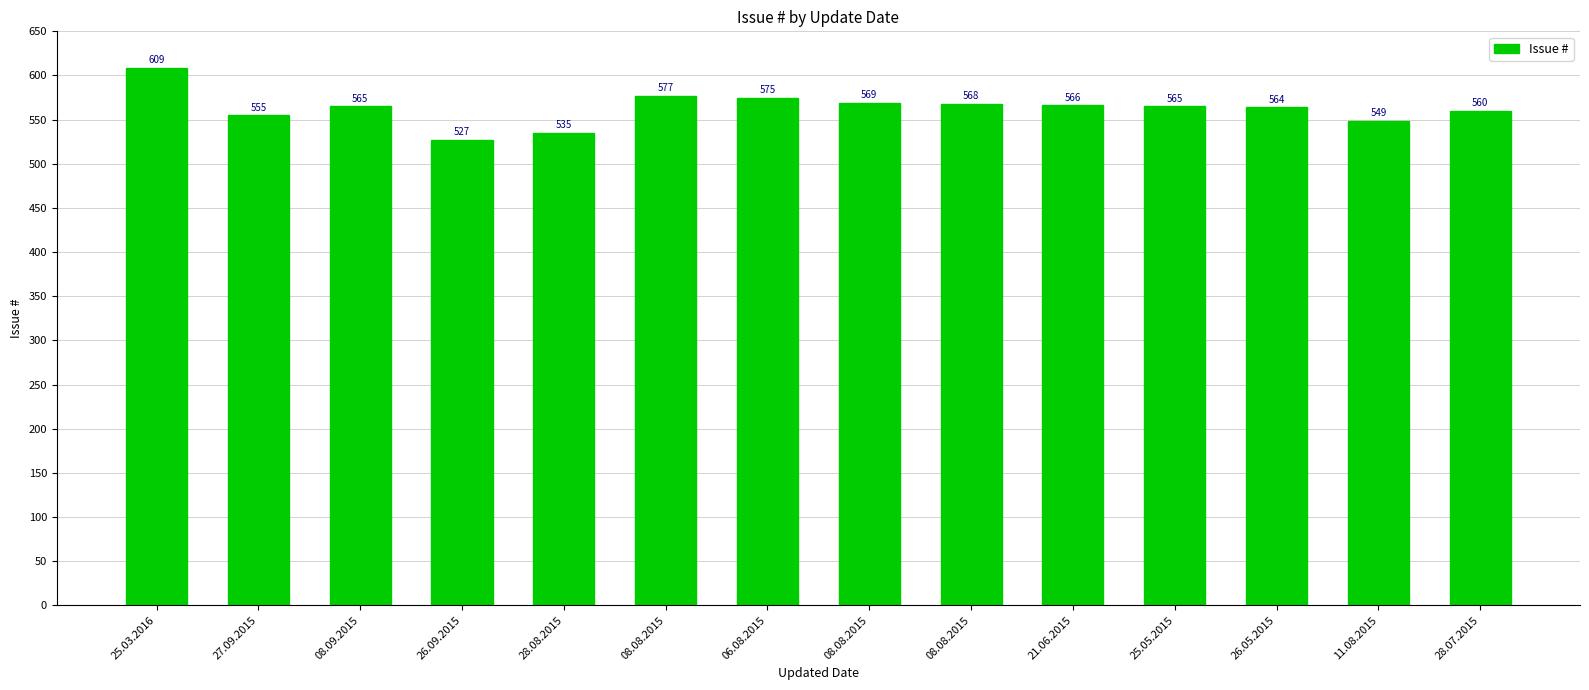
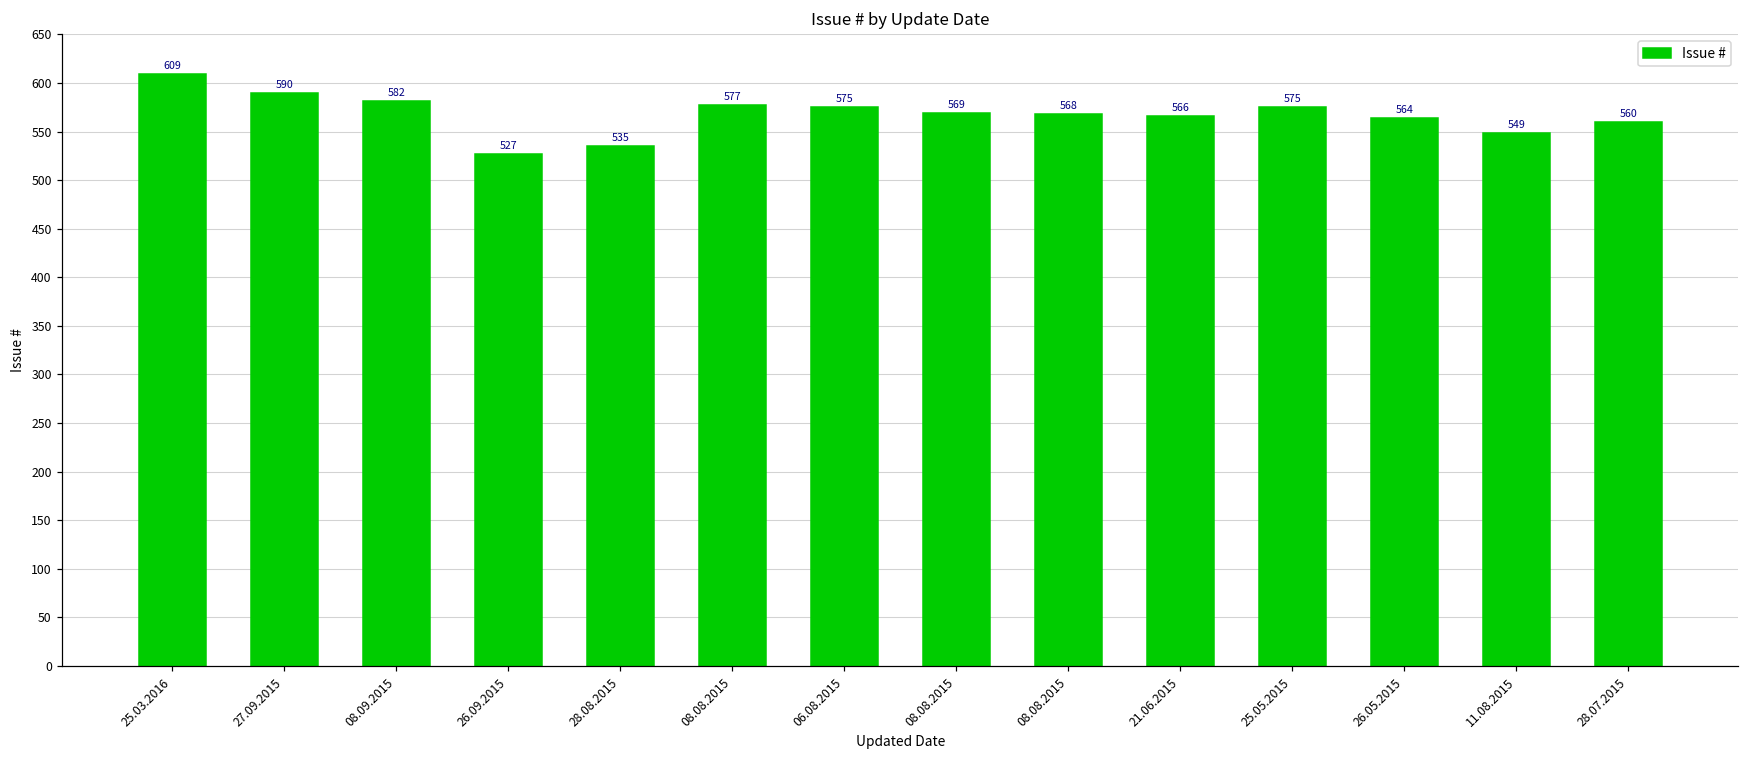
  {
    "25.03.2016": 609,
-   "27.09.2015": 555,
-   "08.09.2015": 565,
+   "27.09.2015": 590,
+   "08.09.2015": 582,
    "26.09.2015": 527,
    "28.08.2015": 535,
    "06.08.2015": 575,
    "21.06.2015": 566,
-   "25.05.2015": 565,
+   "25.05.2015": 575,
    "26.05.2015": 564,
    "11.08.2015": 549,
    "28.07.2015": 560
  }
